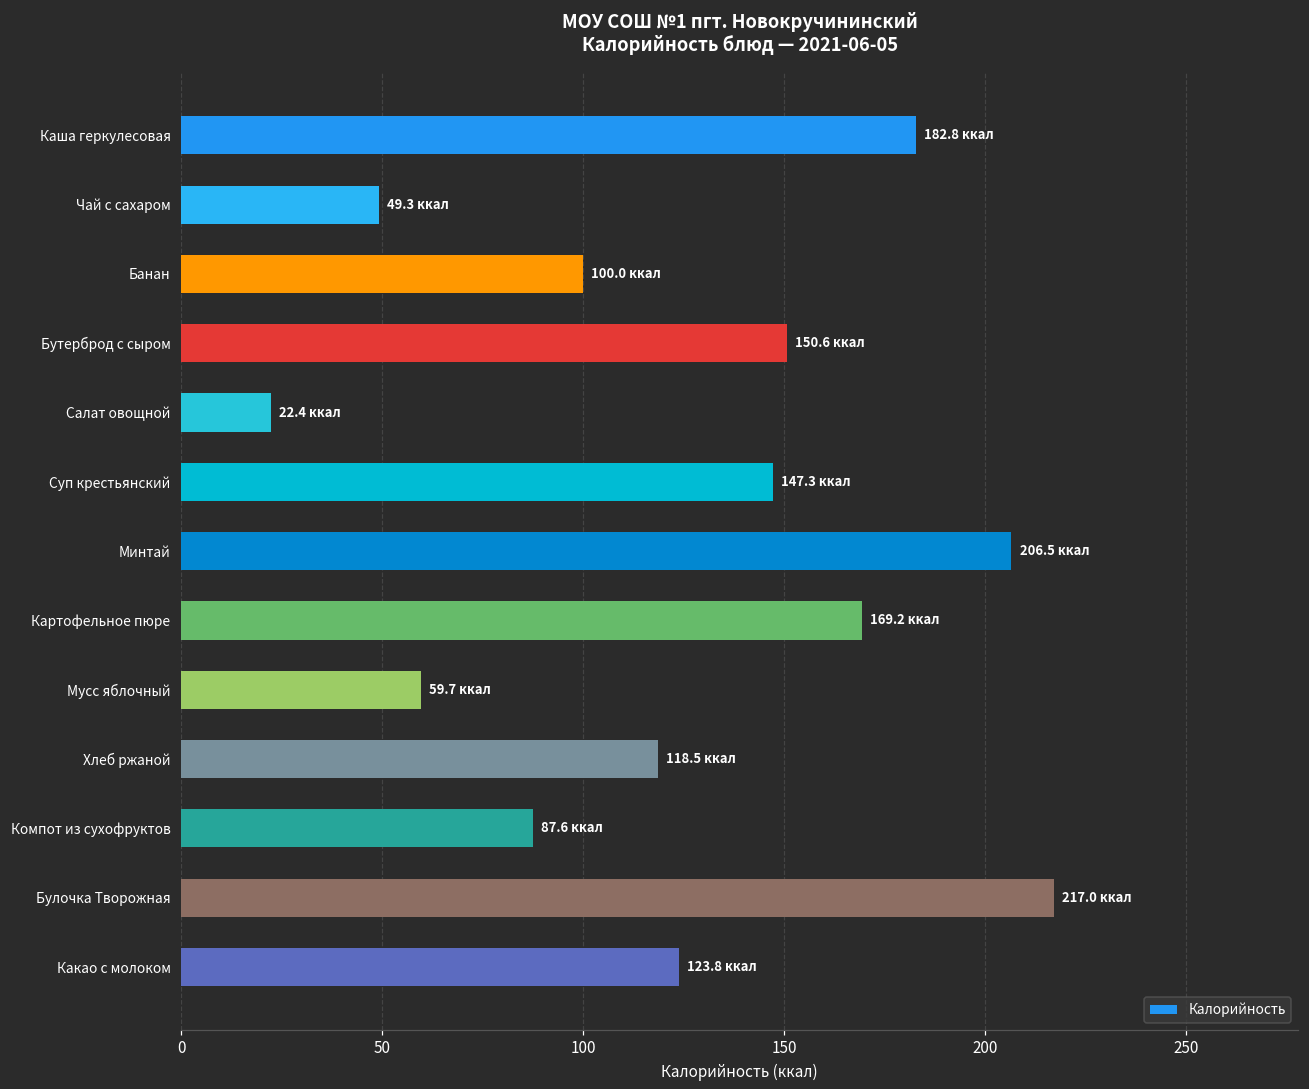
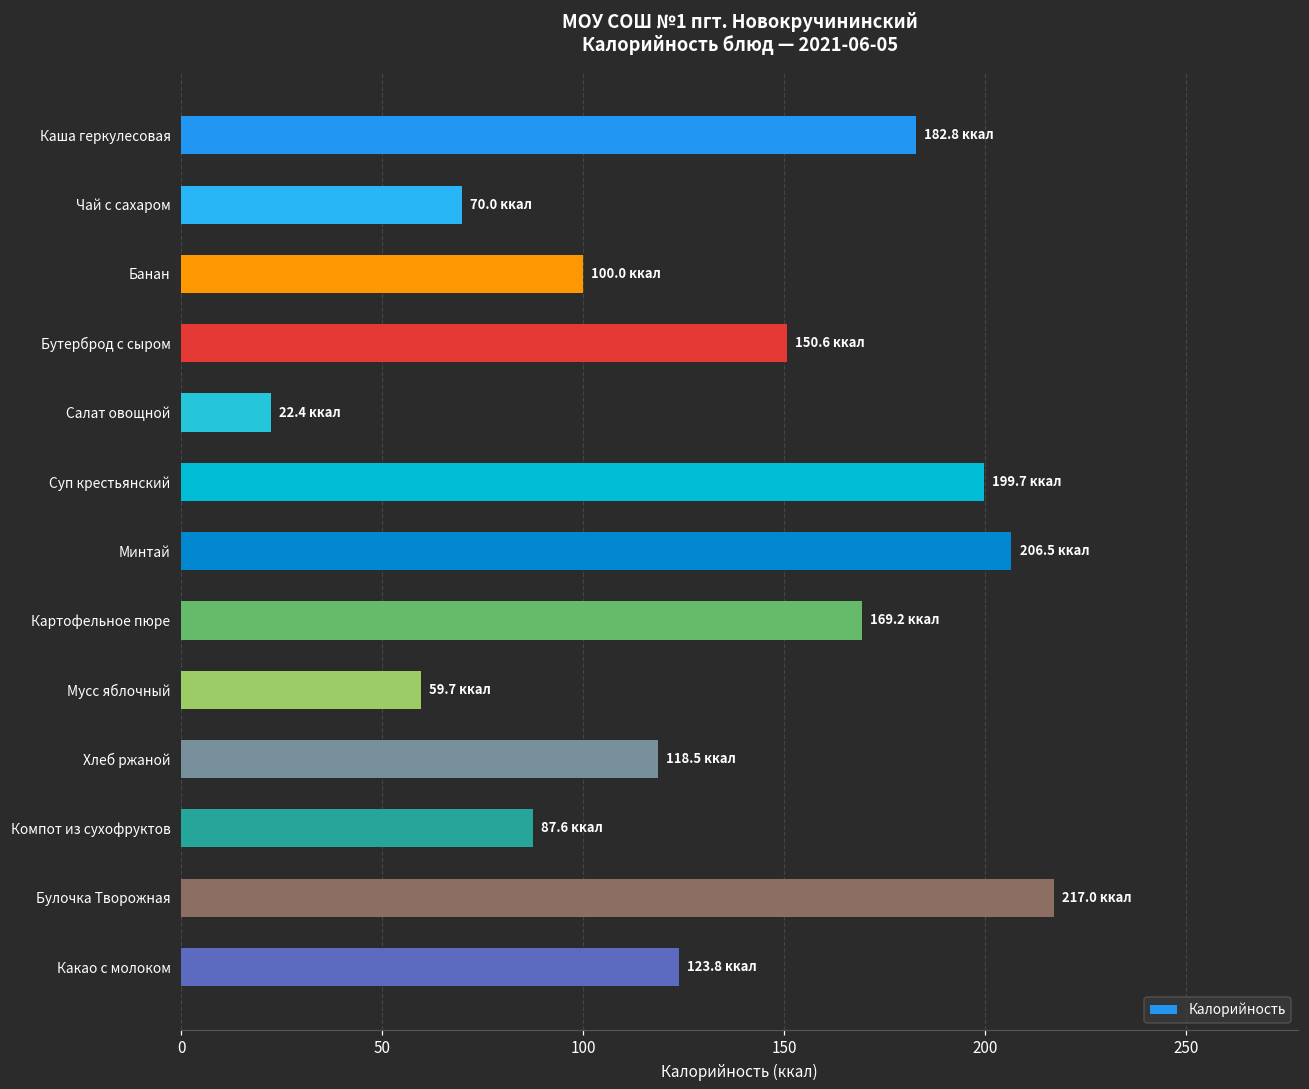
  {
    "Каша геркулесовая": 182.8,
-   "Чай с сахаром": 49.3,
+   "Чай с сахаром": 70.0,
    "Банан": 100.0,
    "Бутерброд с сыром": 150.6,
    "Салат овощной": 22.4,
-   "Суп крестьянский": 147.3,
+   "Суп крестьянский": 199.7,
    "Минтай": 206.5,
    "Картофельное пюре": 169.2,
    "Мусс яблочный": 59.7,
    "Хлеб ржаной": 118.5,
    "Компот из сухофруктов": 87.6,
    "Булочка Творожная": 217.0,
    "Какао с молоком": 123.8
  }
